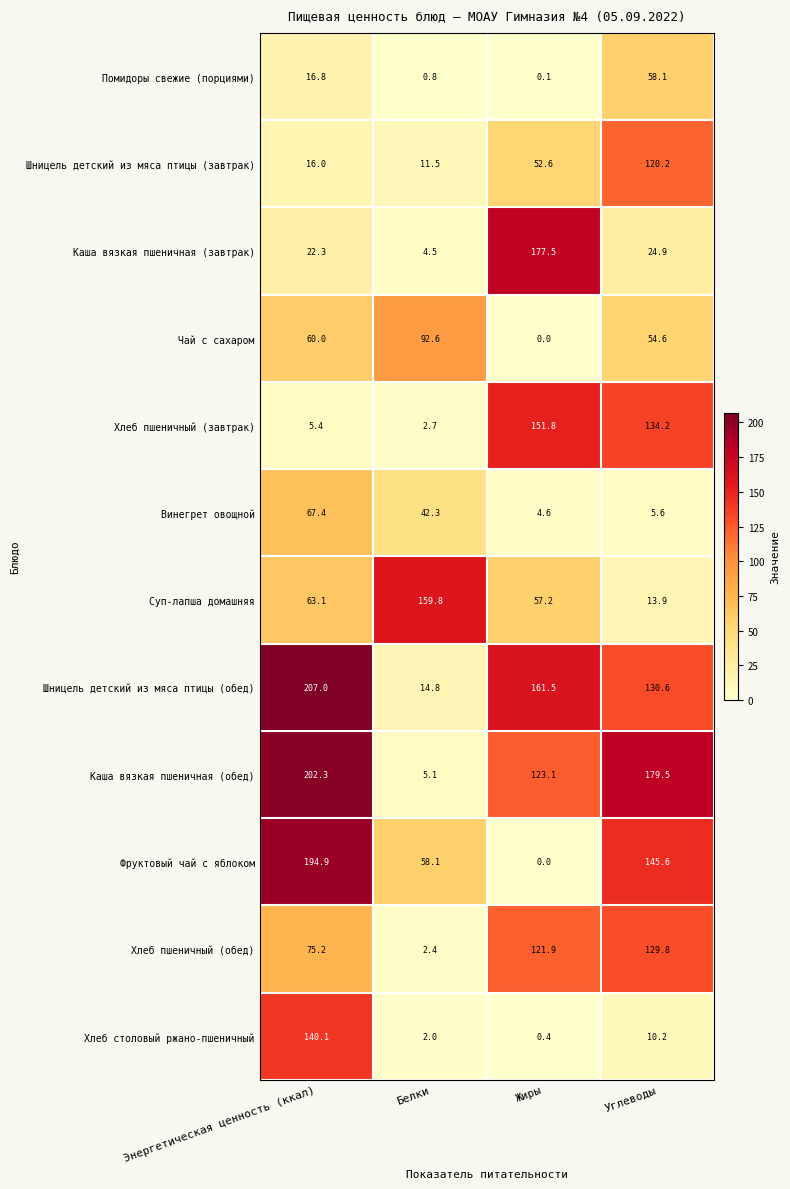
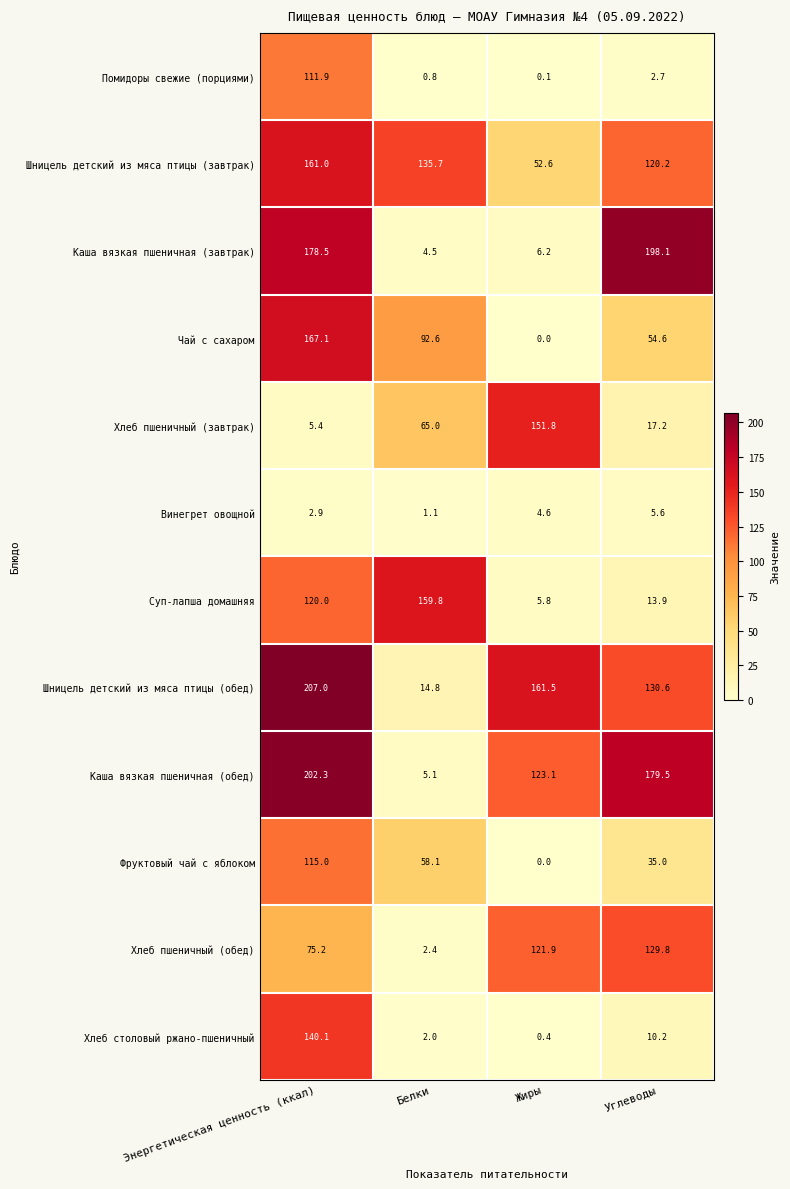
  {
    "Помидоры свежие (порциями)": {
-     "Энергетическая ценность (ккал)": 16.8,
+     "Энергетическая ценность (ккал)": 111.9,
      "Белки": 0.8,
      "Жиры": 0.1,
-     "Углеводы": 58.1
+     "Углеводы": 2.7
    },
    "Шницель детский из мяса птицы (завтрак)": {
-     "Энергетическая ценность (ккал)": 16.0,
-     "Белки": 11.5,
+     "Энергетическая ценность (ккал)": 161.0,
+     "Белки": 135.7,
      "Жиры": 52.6,
      "Углеводы": 120.2
    },
    "Каша вязкая пшеничная (завтрак)": {
-     "Энергетическая ценность (ккал)": 22.3,
+     "Энергетическая ценность (ккал)": 178.5,
      "Белки": 4.5,
-     "Жиры": 177.5,
-     "Углеводы": 24.9
+     "Жиры": 6.2,
+     "Углеводы": 198.1
    },
    "Чай с сахаром": {
-     "Энергетическая ценность (ккал)": 60.0,
+     "Энергетическая ценность (ккал)": 167.1,
      "Белки": 92.6,
      "Жиры": 0.0,
      "Углеводы": 54.6
    },
    "Хлеб пшеничный (завтрак)": {
      "Энергетическая ценность (ккал)": 5.4,
-     "Белки": 2.7,
+     "Белки": 65.0,
      "Жиры": 151.8,
-     "Углеводы": 134.2
+     "Углеводы": 17.2
    },
    "Винегрет овощной": {
-     "Энергетическая ценность (ккал)": 67.4,
-     "Белки": 42.3,
+     "Энергетическая ценность (ккал)": 2.9,
+     "Белки": 1.1,
      "Жиры": 4.6,
      "Углеводы": 5.6
    },
    "Суп-лапша домашняя": {
-     "Энергетическая ценность (ккал)": 63.1,
+     "Энергетическая ценность (ккал)": 120.0,
      "Белки": 159.8,
-     "Жиры": 57.2,
+     "Жиры": 5.8,
      "Углеводы": 13.9
    },
    "Шницель детский из мяса птицы (обед)": {
      "Энергетическая ценность (ккал)": 207.0,
      "Белки": 14.8,
      "Жиры": 161.5,
      "Углеводы": 130.6
    },
    "Каша вязкая пшеничная (обед)": {
      "Энергетическая ценность (ккал)": 202.3,
      "Белки": 5.1,
      "Жиры": 123.1,
      "Углеводы": 179.5
    },
    "Фруктовый чай с яблоком": {
-     "Энергетическая ценность (ккал)": 194.9,
+     "Энергетическая ценность (ккал)": 115.0,
      "Белки": 58.1,
      "Жиры": 0.0,
-     "Углеводы": 145.6
+     "Углеводы": 35.0
    },
    "Хлеб пшеничный (обед)": {
      "Энергетическая ценность (ккал)": 75.2,
      "Белки": 2.4,
      "Жиры": 121.9,
      "Углеводы": 129.8
    },
    "Хлеб столовый ржано-пшеничный": {
      "Энергетическая ценность (ккал)": 140.1,
      "Белки": 2.0,
      "Жиры": 0.4,
      "Углеводы": 10.2
    }
  }
